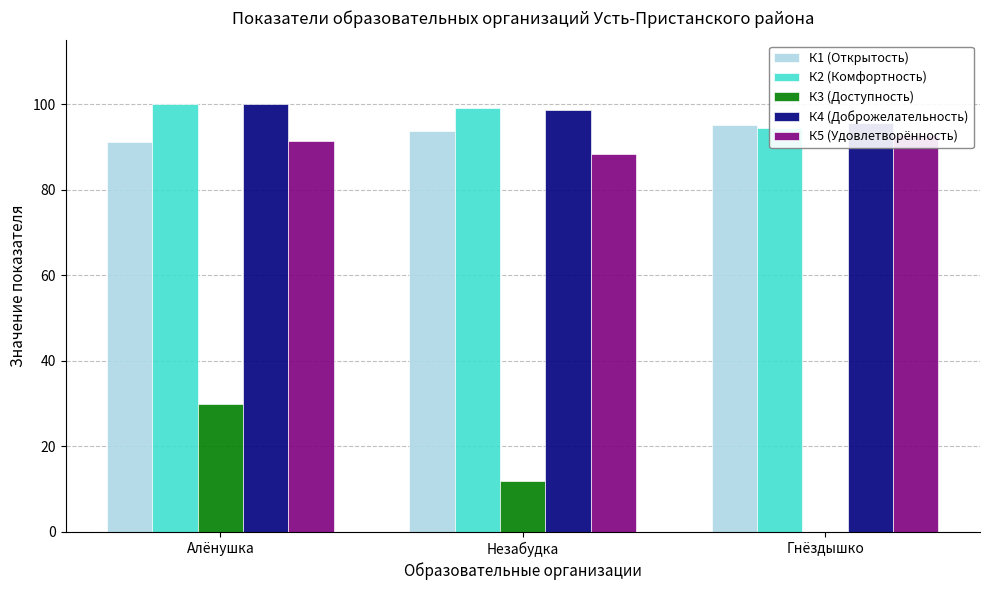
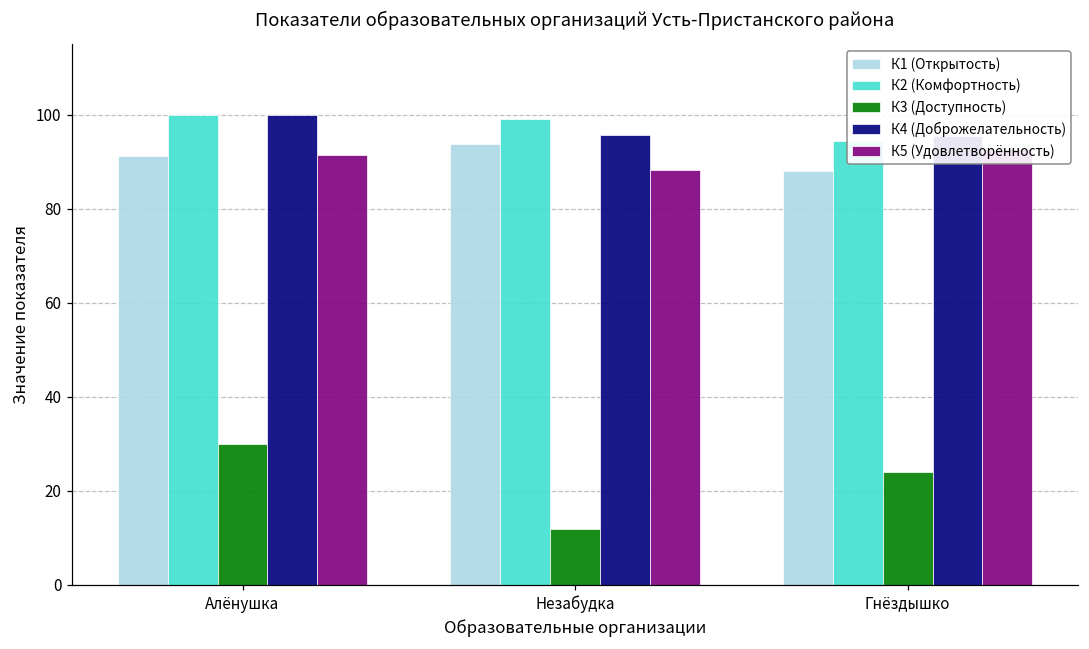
  {
    "К1 (Открытость)": {
      "Алёнушка": 91,
      "Незабудка": 94,
-     "Гнёздышко": 95
+     "Гнёздышко": 88
    },
    "К2 (Комфортность)": {
      "Алёнушка": 100,
      "Незабудка": 99
    },
    "К3 (Доступность)": {
      "Алёнушка": 30,
      "Незабудка": 12,
-     "Гнёздышко": 0
+     "Гнёздышко": 24
    },
    "К4 (Доброжелательность)": {
      "Алёнушка": 100,
-     "Незабудка": 99
+     "Незабудка": 96
    },
    "К5 (Удовлетворённость)": {
      "Алёнушка": 91,
      "Незабудка": 88
    }
  }
